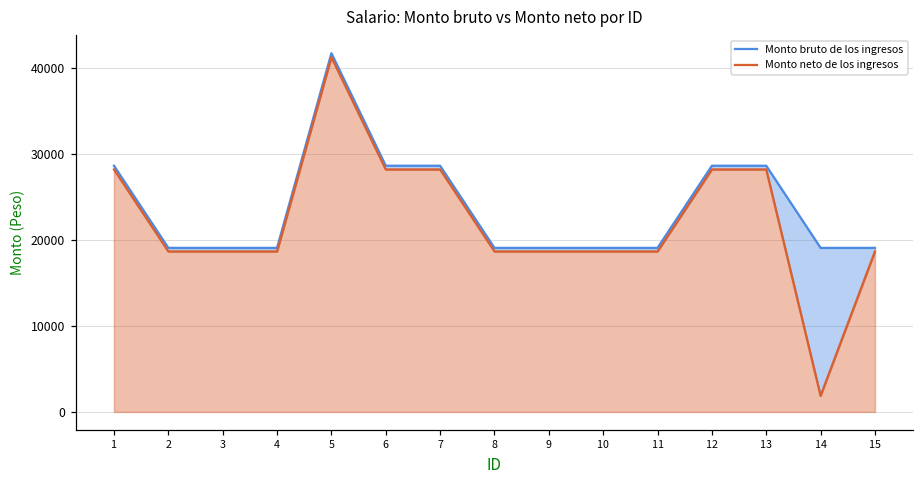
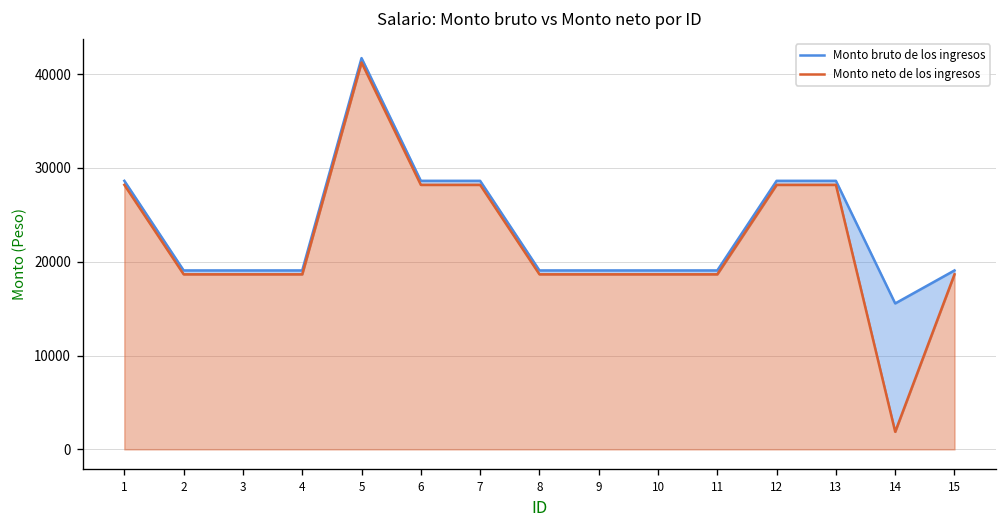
  {
    "Monto bruto de los ingresos": {
      "1": 29000,
      "2": 19000,
      "3": 19000,
      "4": 19000,
      "5": 42000,
      "6": 29000,
      "7": 29000,
      "8": 19000,
      "9": 19000,
      "10": 19000,
      "11": 19000,
      "12": 29000,
      "13": 29000,
-     "14": 19000,
+     "14": 16000,
      "15": 19000
    },
    "Monto neto de los ingresos": {
      "1": 28000,
      "2": 19000,
      "3": 19000,
      "4": 19000,
      "5": 41000,
      "6": 28000,
      "7": 28000,
      "8": 19000,
      "9": 19000,
      "10": 19000,
      "11": 19000,
      "12": 28000,
      "13": 28000,
      "14": 2000,
      "15": 19000
    }
  }
